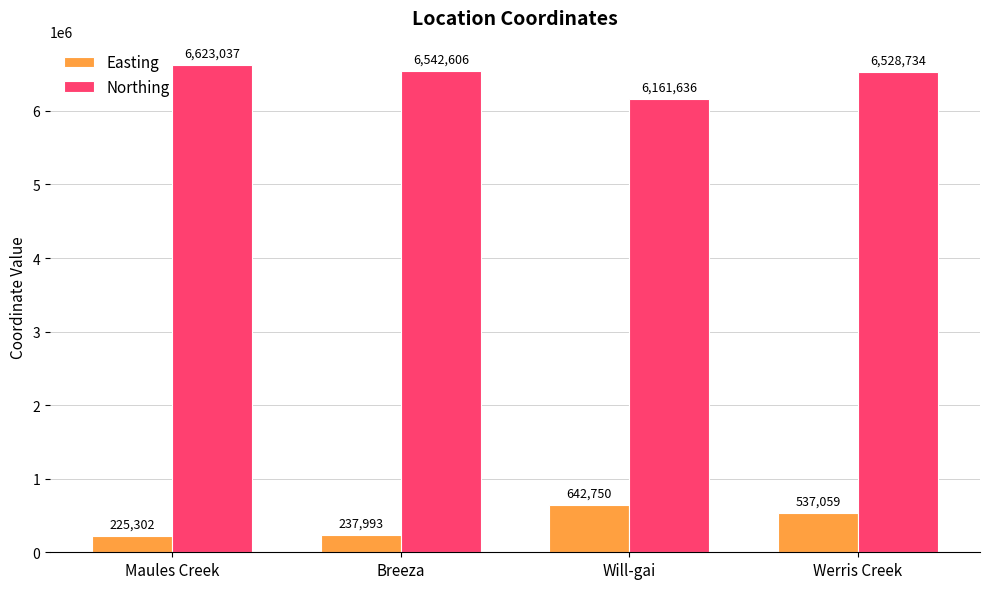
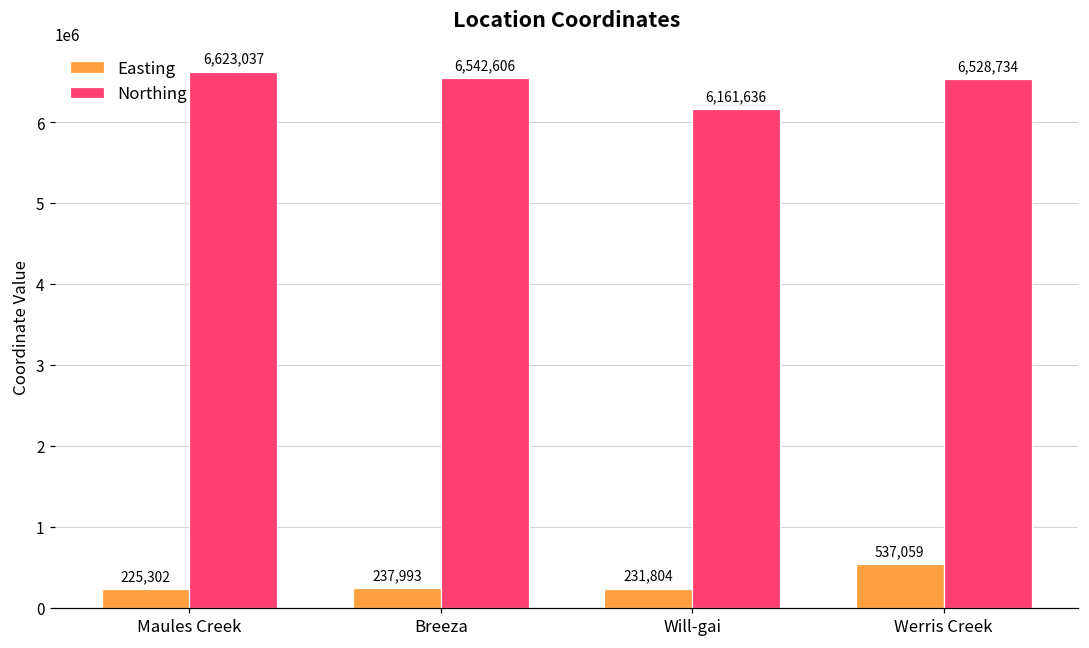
  {
    "Easting": {
      "Maules Creek": "225,302",
      "Breeza": "237,993",
-     "Will-gai": "642,750",
+     "Will-gai": "231,804",
      "Werris Creek": "537,059"
    },
    "Northing": {
      "Maules Creek": "6,623,037",
      "Breeza": "6,542,606",
      "Will-gai": "6,161,636",
      "Werris Creek": "6,528,734"
    }
  }
